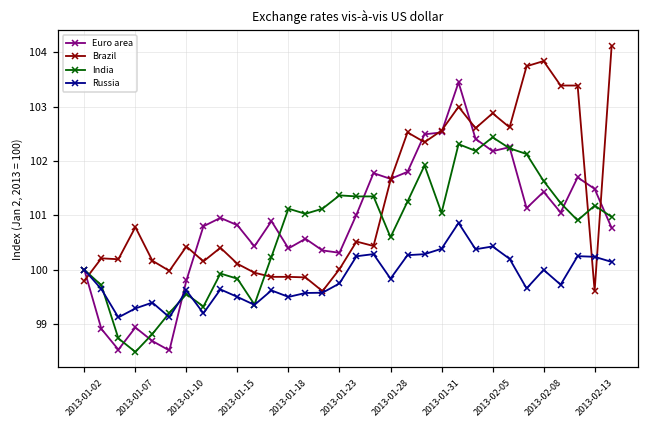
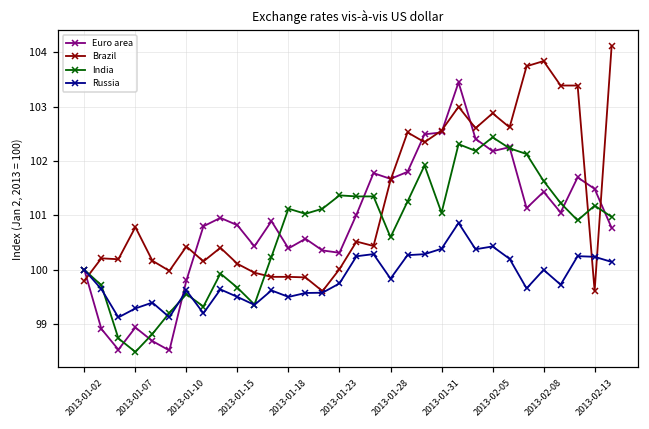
  {
    "Euro area": {
      "2013-01-07": 98.9,
      "2013-01-10": 99.8,
      "2013-01-15": 100.8,
      "2013-01-18": 100.4,
      "2013-01-23": 100.3,
      "2013-02-05": 102.2,
      "2013-02-08": 101.4,
      "2013-02-13": 101.5
    },
    "Brazil": {
      "2013-01-02": 99.8,
      "2013-01-07": 100.8,
      "2013-01-10": 100.4,
      "2013-01-15": 100.1,
      "2013-01-18": 99.9,
      "2013-01-23": 100.0,
      "2013-02-05": 102.9,
      "2013-02-08": 103.8,
      "2013-02-13": 99.6
    },
    "India": {
      "2013-01-07": 98.5,
      "2013-01-10": 99.6,
-     "2013-01-15": 99.8,
+     "2013-01-15": 99.7,
      "2013-01-18": 101.1,
      "2013-01-23": 101.4,
      "2013-01-28": 100.6,
      "2013-01-31": 101.0,
      "2013-02-05": 102.4,
      "2013-02-08": 101.6,
      "2013-02-13": 101.2
    },
    "Russia": {
      "2013-01-07": 99.3,
      "2013-01-10": 99.6,
      "2013-01-15": 99.5,
      "2013-01-18": 99.5,
      "2013-01-23": 99.7,
      "2013-01-28": 99.8,
      "2013-01-31": 100.4,
      "2013-02-05": 100.4,
      "2013-02-08": 100.0,
      "2013-02-13": 100.2
    }
  }
